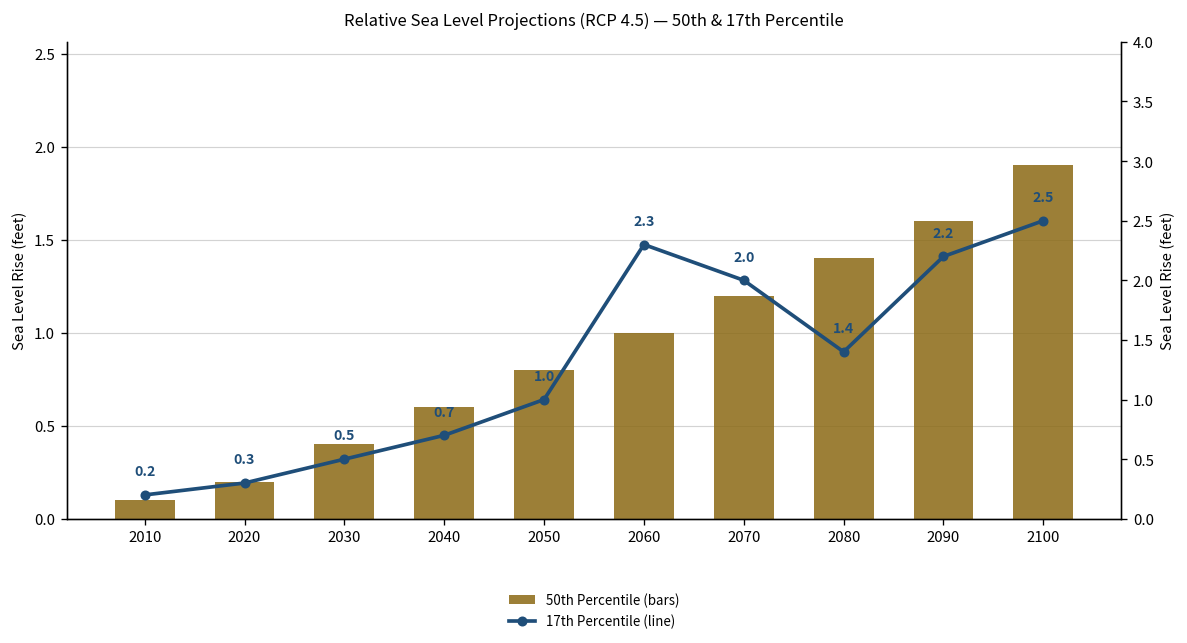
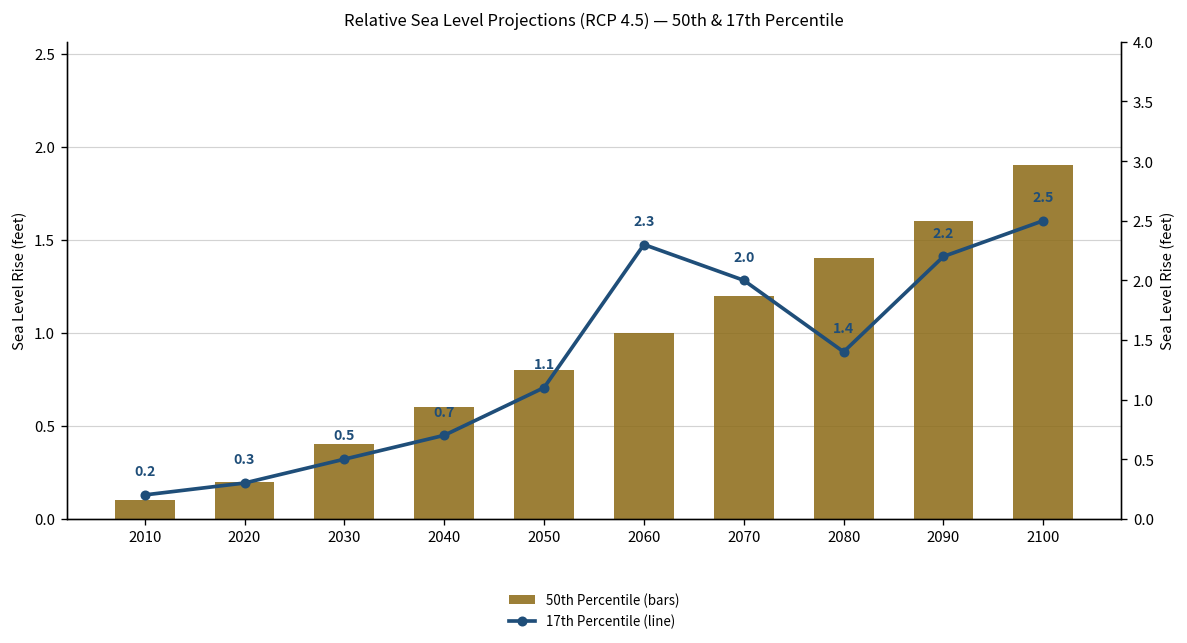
  {
    "50th Percentile (bars)": {
      "2080": 1.4
    },
    "17th Percentile (line)": {
      "2010": 0.2,
      "2020": 0.3,
      "2030": 0.5,
      "2040": 0.7,
-     "2050": 1.0,
+     "2050": 1.1,
      "2060": 2.3,
      "2070": 2.0,
      "2090": 2.2,
      "2100": 2.5
    }
  }
